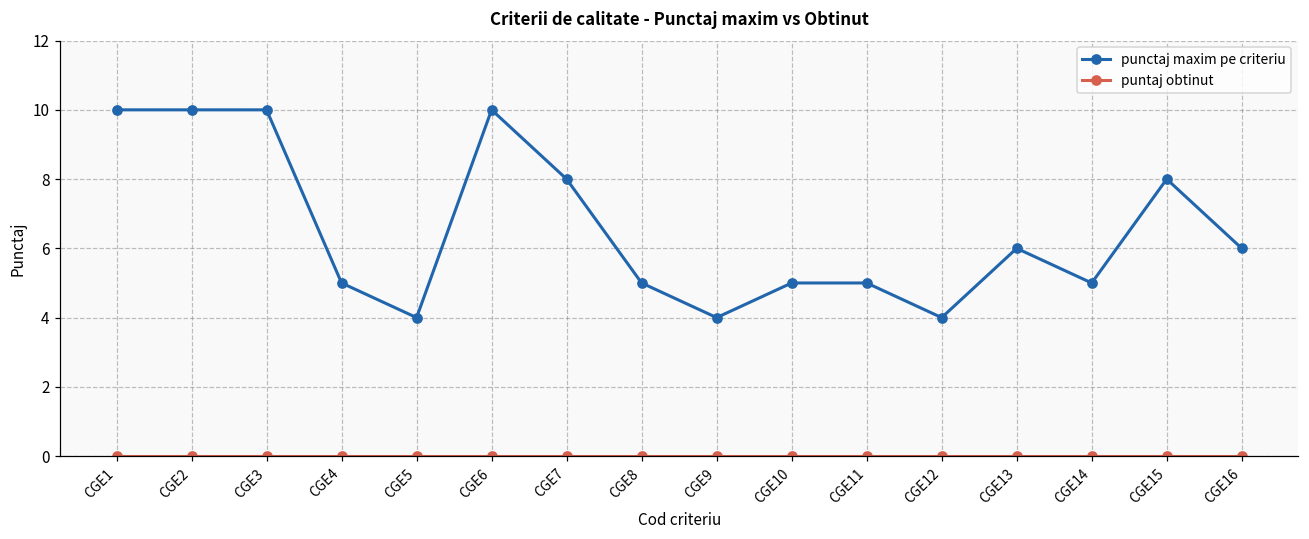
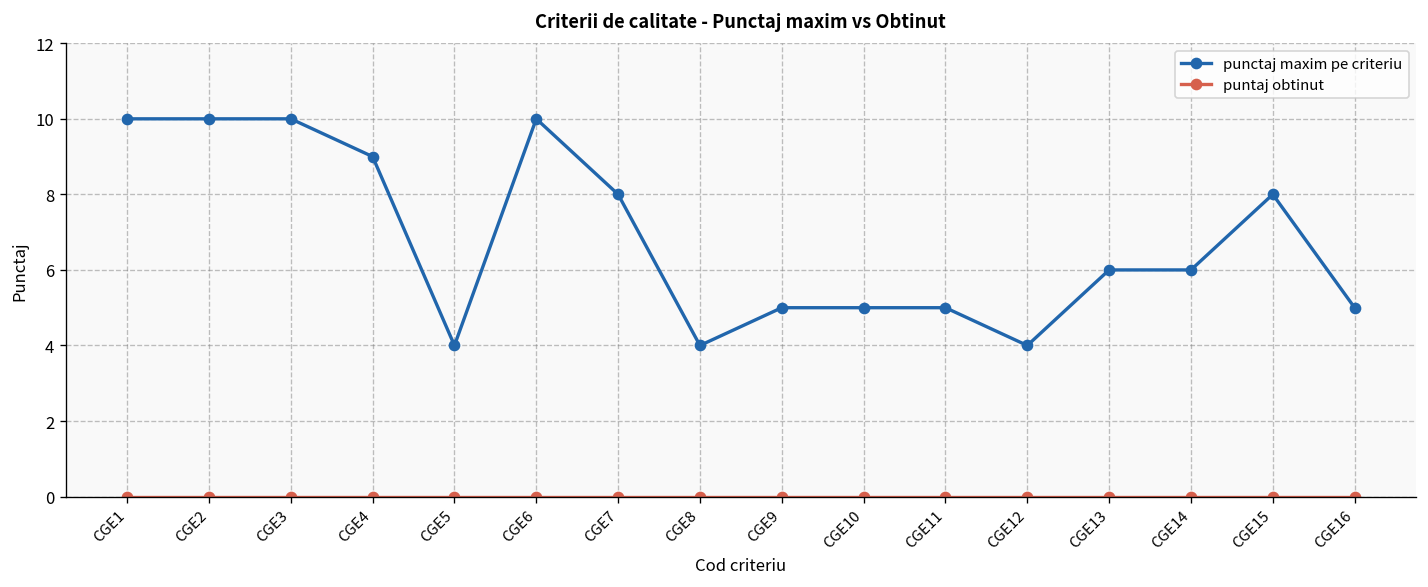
  {
    "punctaj maxim pe criteriu": {
      "CGE1": 10,
      "CGE2": 10,
      "CGE3": 10,
-     "CGE4": 5,
+     "CGE4": 9,
      "CGE5": 4,
      "CGE6": 10,
      "CGE7": 8,
-     "CGE8": 5,
-     "CGE9": 4,
+     "CGE8": 4,
+     "CGE9": 5,
      "CGE10": 5,
      "CGE11": 5,
      "CGE12": 4,
      "CGE13": 6,
-     "CGE14": 5,
+     "CGE14": 6,
      "CGE15": 8,
-     "CGE16": 6
+     "CGE16": 5
    },
    "puntaj obtinut": {
      "CGE1": 0,
      "CGE2": 0,
      "CGE3": 0,
      "CGE4": 0,
      "CGE5": 0,
      "CGE6": 0,
      "CGE7": 0,
      "CGE8": 0,
      "CGE9": 0,
      "CGE10": 0,
      "CGE11": 0,
      "CGE12": 0,
      "CGE13": 0,
      "CGE14": 0,
      "CGE15": 0,
      "CGE16": 0
    }
  }
